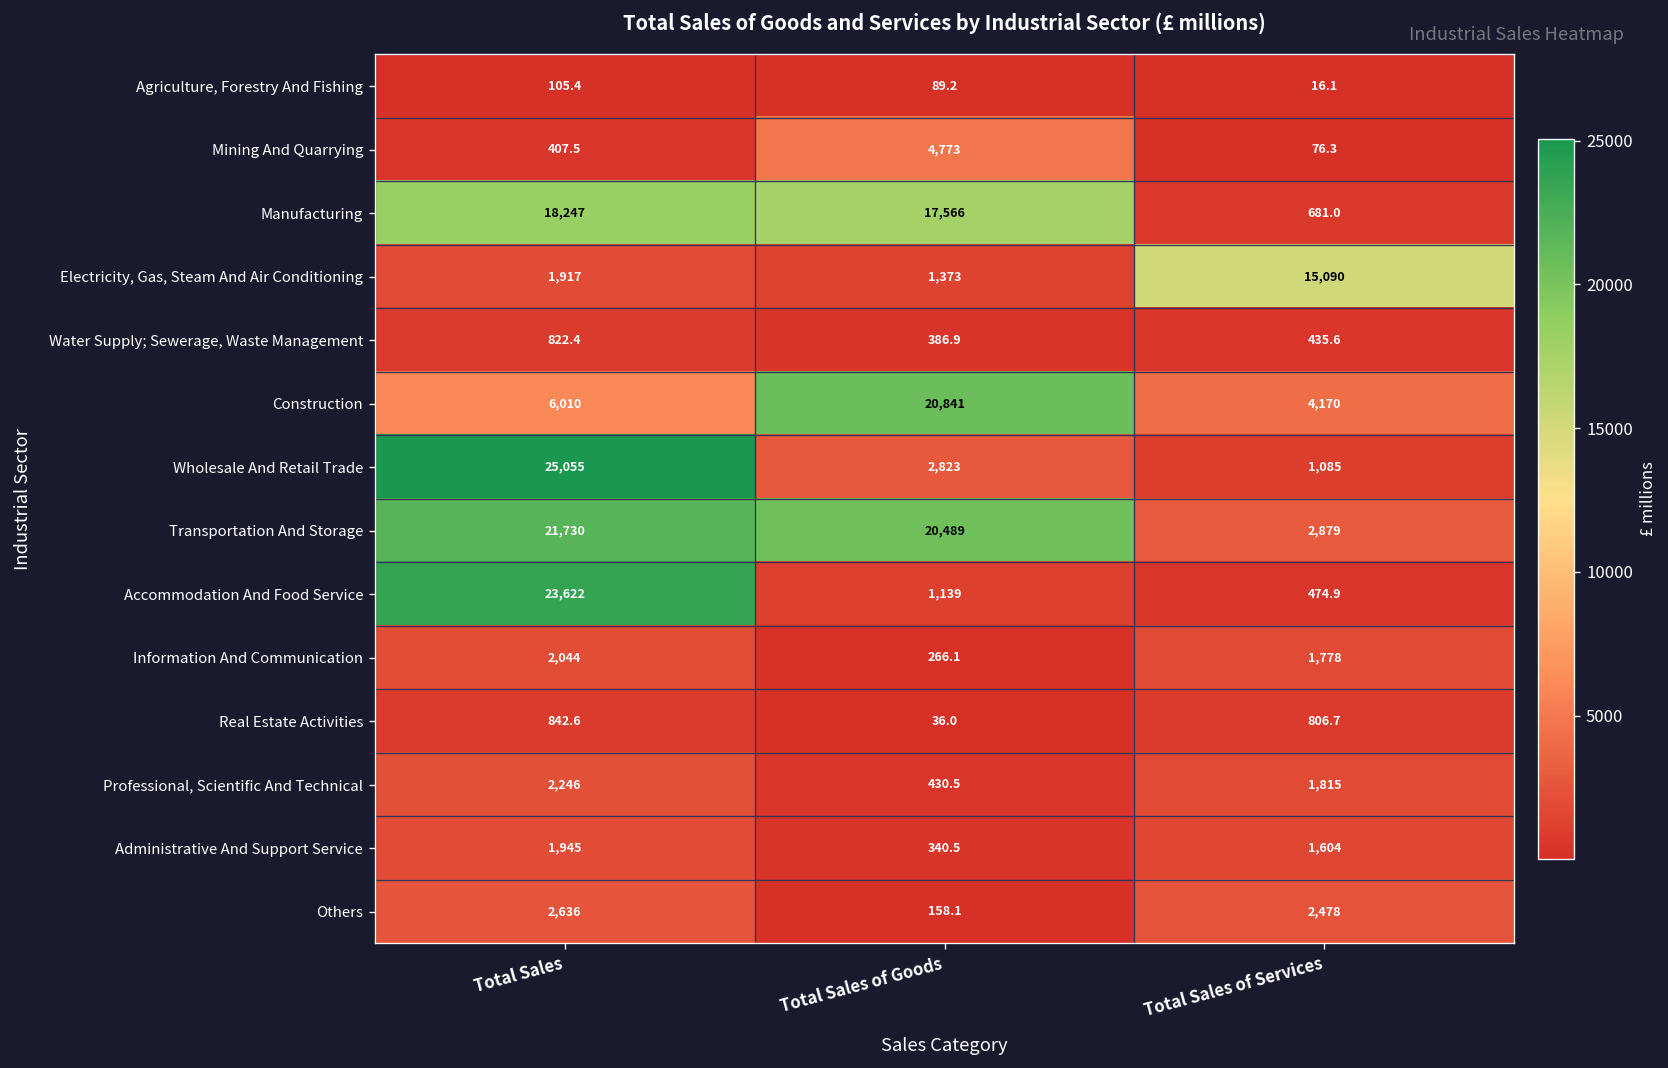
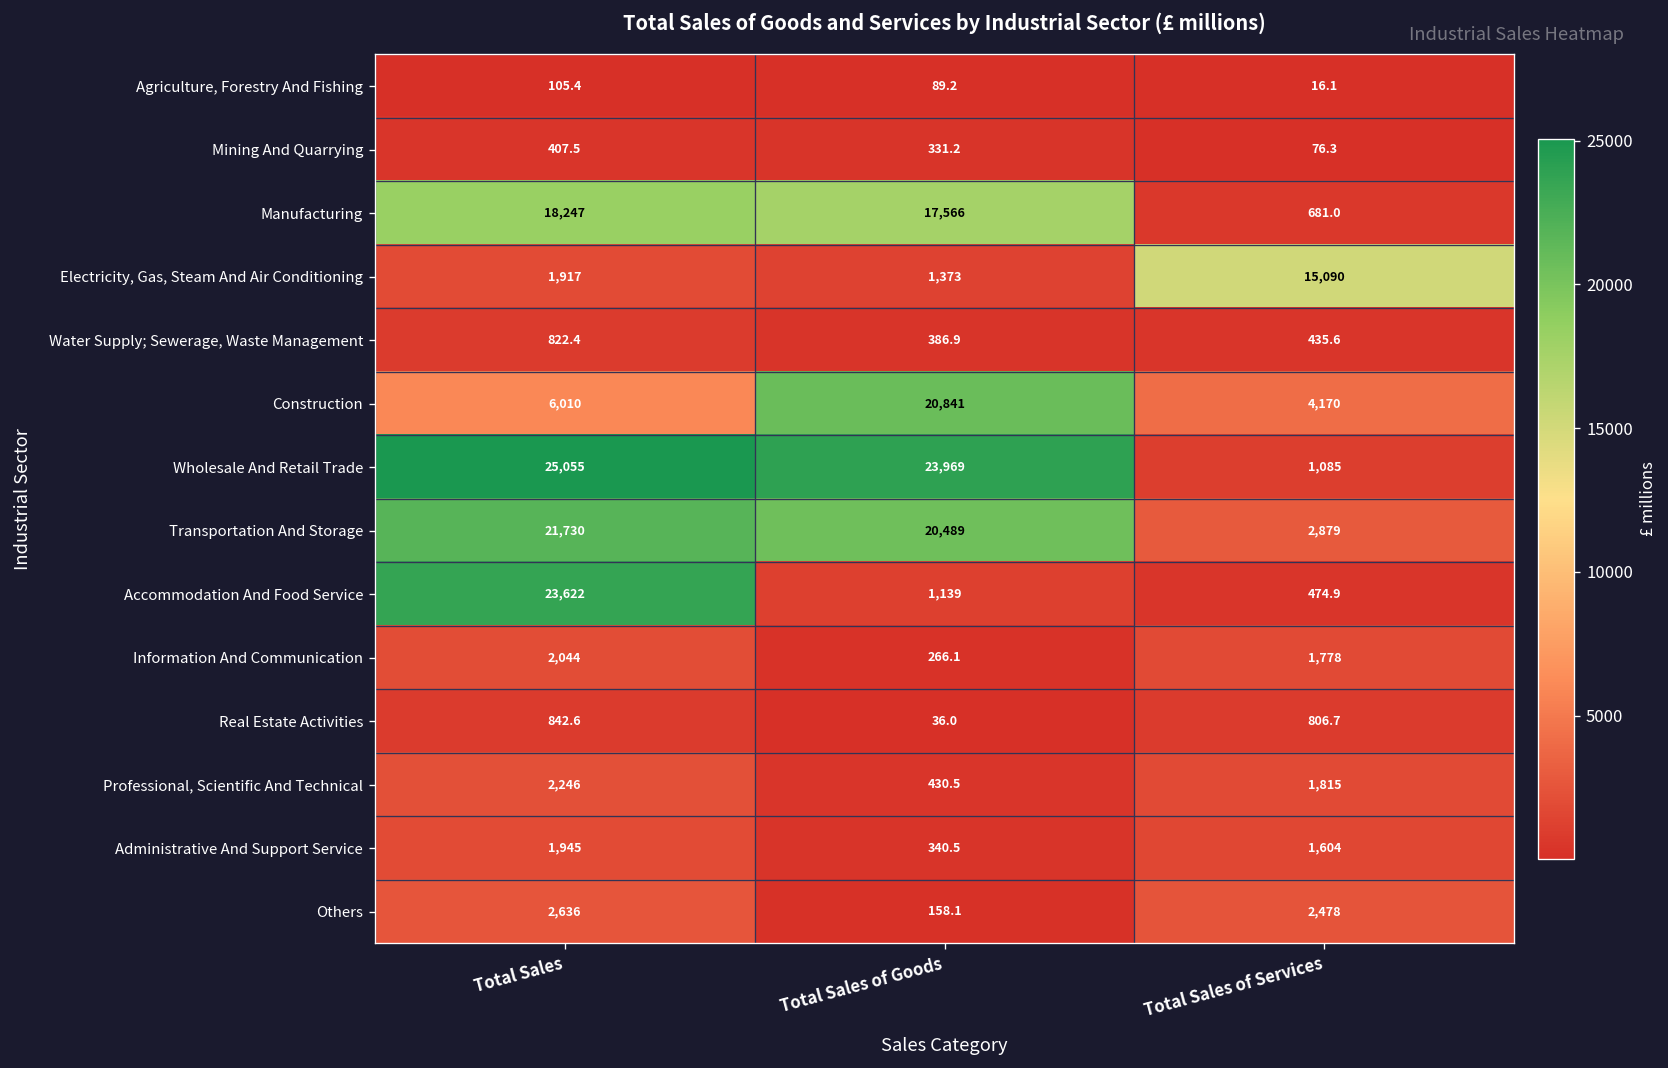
  {
    "Agriculture, Forestry And Fishing": {
      "Total Sales": "105.4",
      "Total Sales of Goods": "89.2",
      "Total Sales of Services": "16.1"
    },
    "Mining And Quarrying": {
      "Total Sales": "407.5",
-     "Total Sales of Goods": "4,773",
+     "Total Sales of Goods": "331.2",
      "Total Sales of Services": "76.3"
    },
    "Manufacturing": {
      "Total Sales": "18,247",
      "Total Sales of Goods": "17,566",
      "Total Sales of Services": "681.0"
    },
    "Electricity, Gas, Steam And Air Conditioning": {
      "Total Sales": "1,917",
      "Total Sales of Goods": "1,373",
      "Total Sales of Services": "15,090"
    },
    "Water Supply; Sewerage, Waste Management": {
      "Total Sales": "822.4",
      "Total Sales of Goods": "386.9",
      "Total Sales of Services": "435.6"
    },
    "Construction": {
      "Total Sales": "6,010",
      "Total Sales of Goods": "20,841",
      "Total Sales of Services": "4,170"
    },
    "Wholesale And Retail Trade": {
      "Total Sales": "25,055",
-     "Total Sales of Goods": "2,823",
+     "Total Sales of Goods": "23,969",
      "Total Sales of Services": "1,085"
    },
    "Transportation And Storage": {
      "Total Sales": "21,730",
      "Total Sales of Goods": "20,489",
      "Total Sales of Services": "2,879"
    },
    "Accommodation And Food Service": {
      "Total Sales": "23,622",
      "Total Sales of Goods": "1,139",
      "Total Sales of Services": "474.9"
    },
    "Information And Communication": {
      "Total Sales": "2,044",
      "Total Sales of Goods": "266.1",
      "Total Sales of Services": "1,778"
    },
    "Real Estate Activities": {
      "Total Sales": "842.6",
      "Total Sales of Goods": "36.0",
      "Total Sales of Services": "806.7"
    },
    "Professional, Scientific And Technical": {
      "Total Sales": "2,246",
      "Total Sales of Goods": "430.5",
      "Total Sales of Services": "1,815"
    },
    "Administrative And Support Service": {
      "Total Sales": "1,945",
      "Total Sales of Goods": "340.5",
      "Total Sales of Services": "1,604"
    },
    "Others": {
      "Total Sales": "2,636",
      "Total Sales of Goods": "158.1",
      "Total Sales of Services": "2,478"
    }
  }
